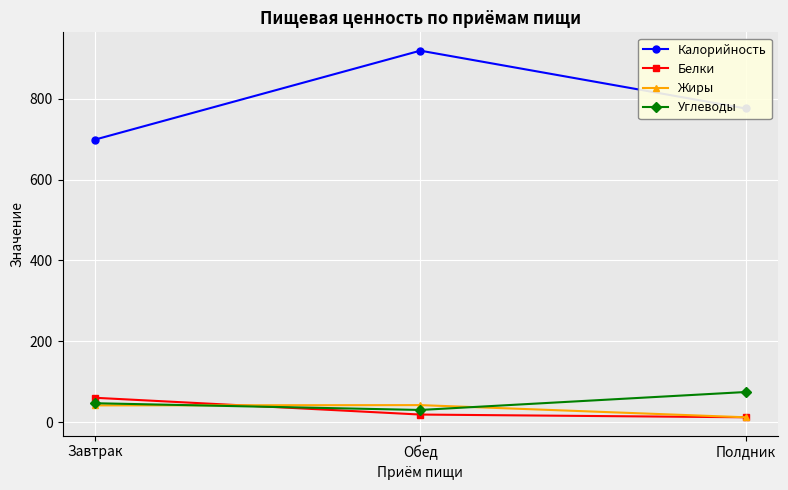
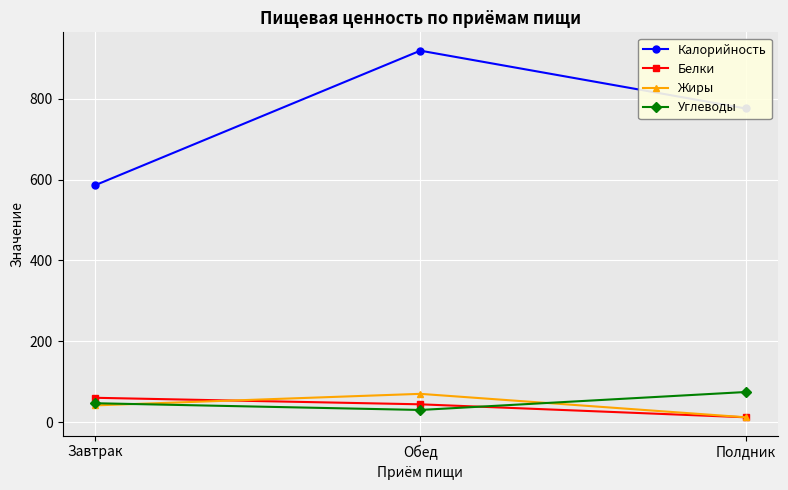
  {
    "Калорийность": {
-     "Завтрак": 700,
+     "Завтрак": 590,
      "Обед": 920
    },
    "Белки": {
      "Завтрак": 60,
-     "Обед": 20
+     "Обед": 40
    },
    "Жиры": {
-     "Обед": 40
+     "Обед": 70
    },
    "Углеводы": {
      "Обед": 30,
      "Полдник": 70
    }
  }
